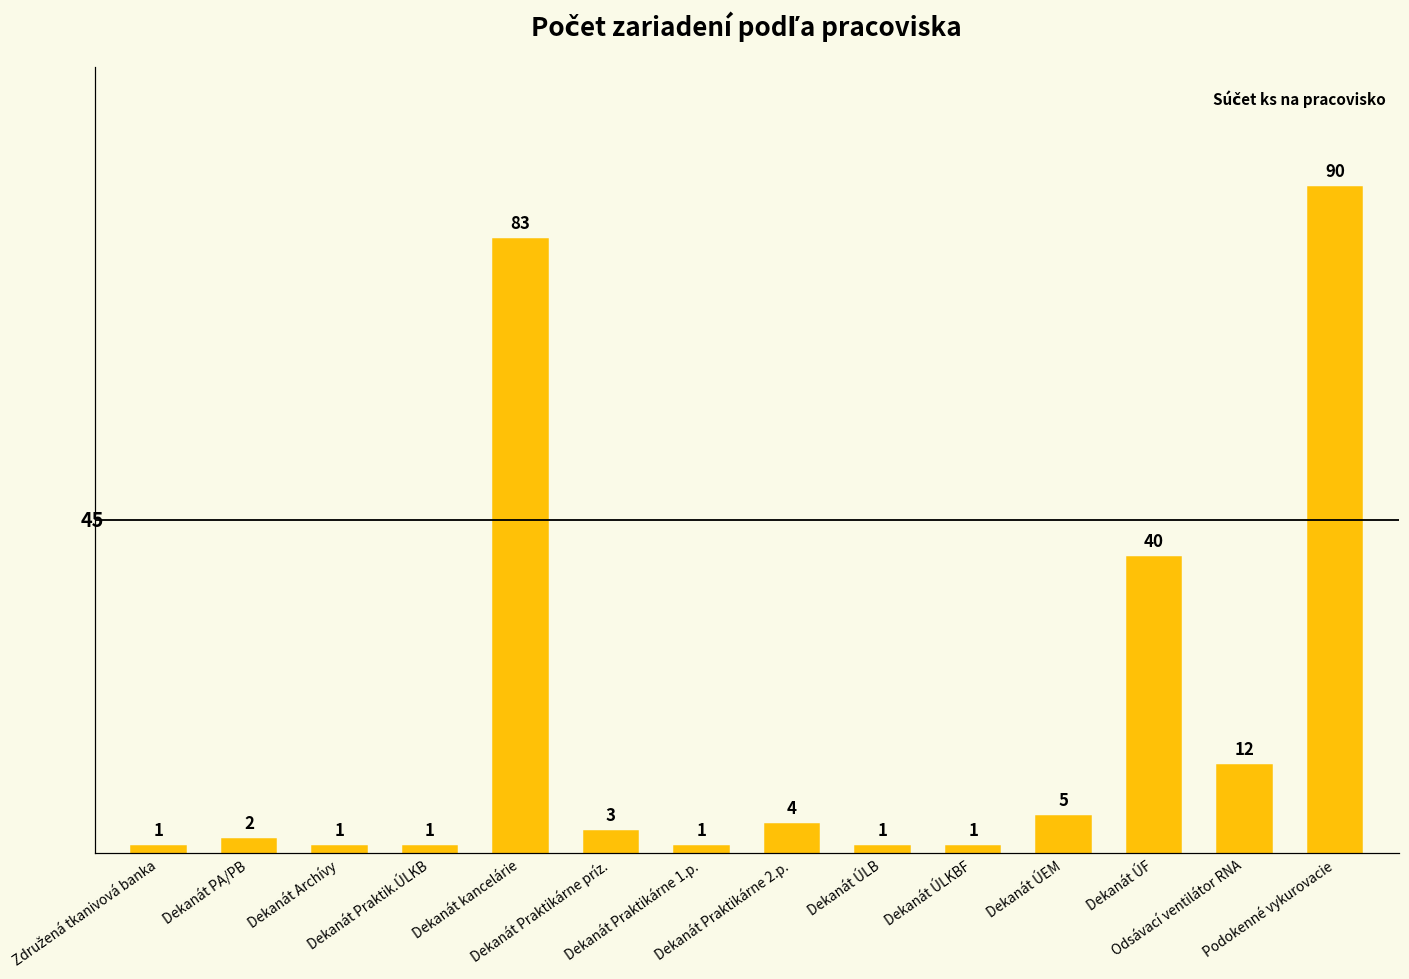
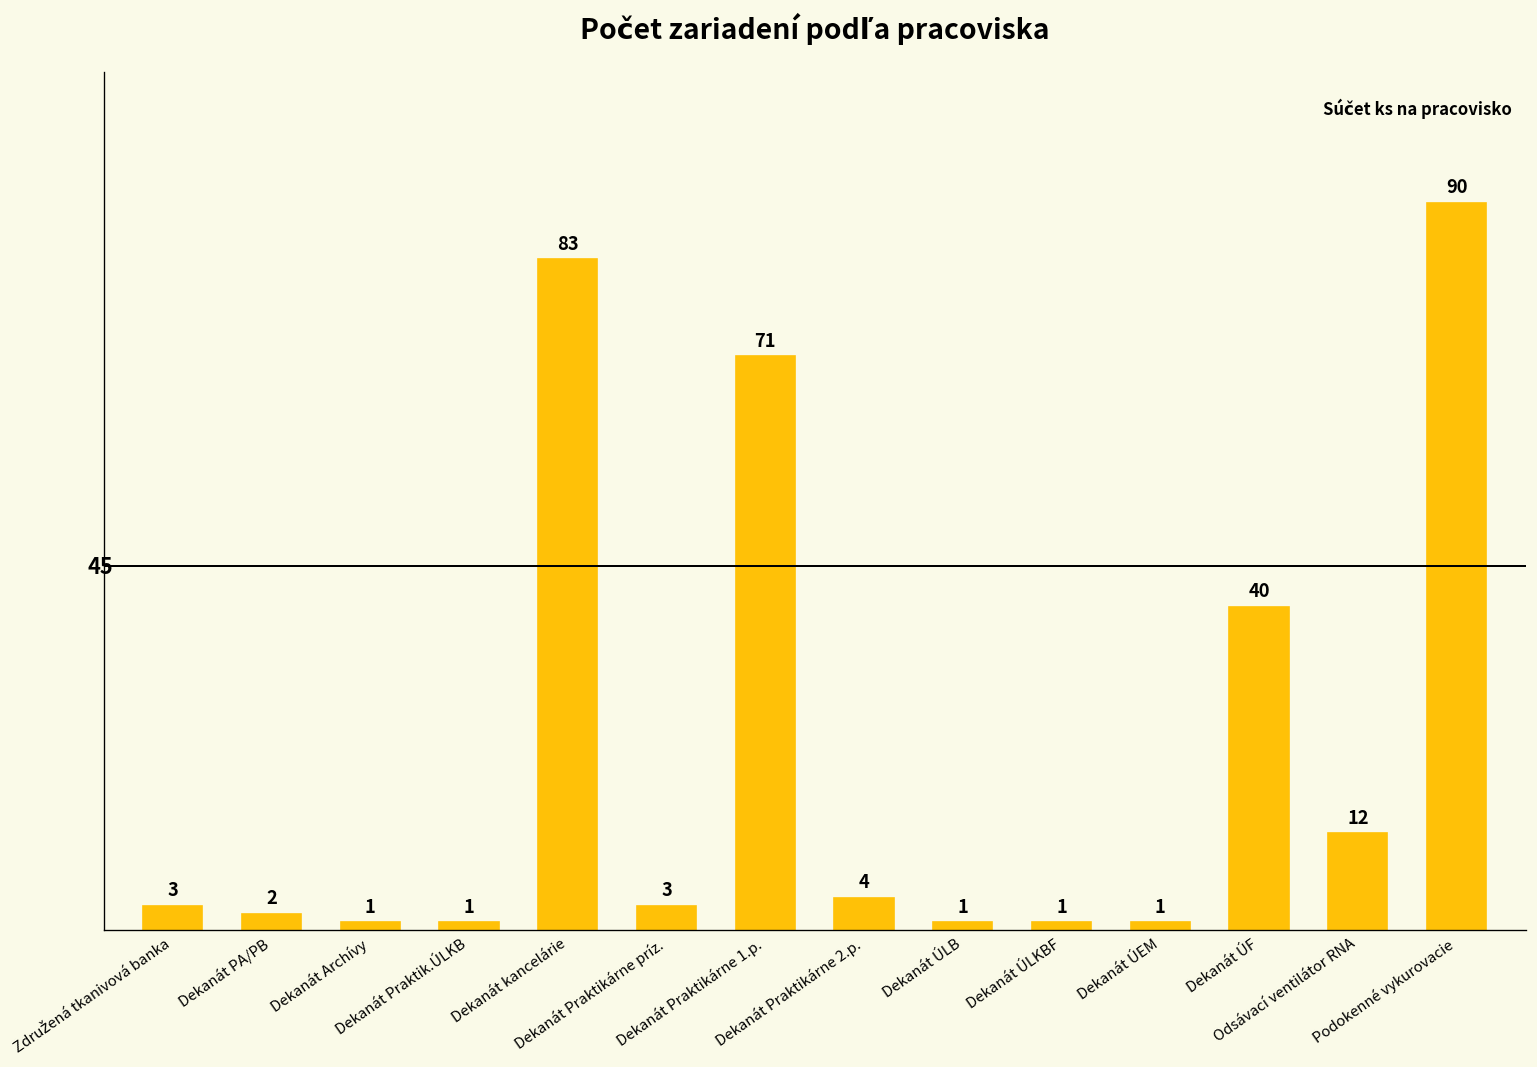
  {
-   "Združená tkanivová banka": 1,
+   "Združená tkanivová banka": 3,
    "Dekanát PA/PB": 2,
    "Dekanát Archívy": 1,
    "Dekanát Praktik.ÚLKB": 1,
    "Dekanát kancelárie": 83,
    "Dekanát Praktikárne príz.": 3,
-   "Dekanát Praktikárne 1.p.": 1,
+   "Dekanát Praktikárne 1.p.": 71,
    "Dekanát Praktikárne 2.p.": 4,
    "Dekanát ÚLB": 1,
    "Dekanát ÚLKBF": 1,
-   "Dekanát ÚEM": 5,
+   "Dekanát ÚEM": 1,
    "Dekanát ÚF": 40,
    "Odsávací ventilátor RNA": 12,
    "Podokenné vykurovacie": 90
  }
